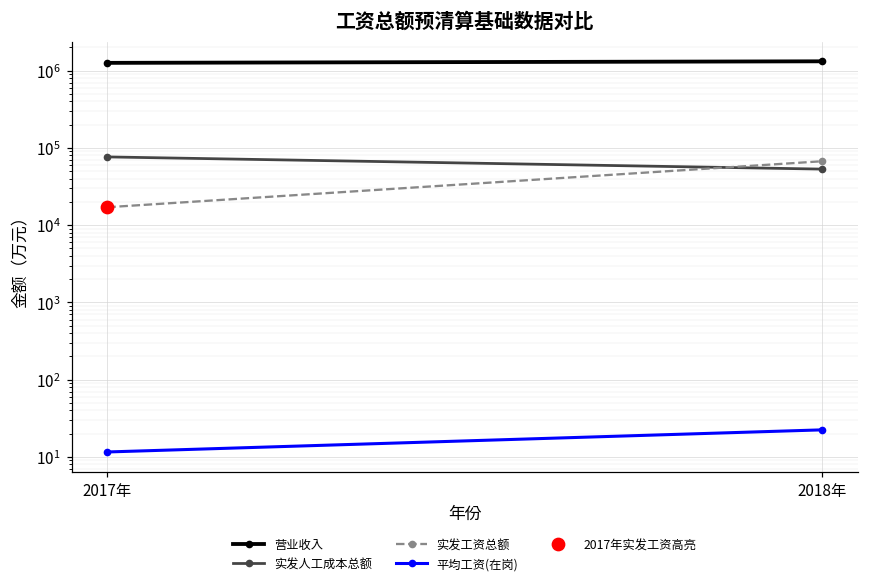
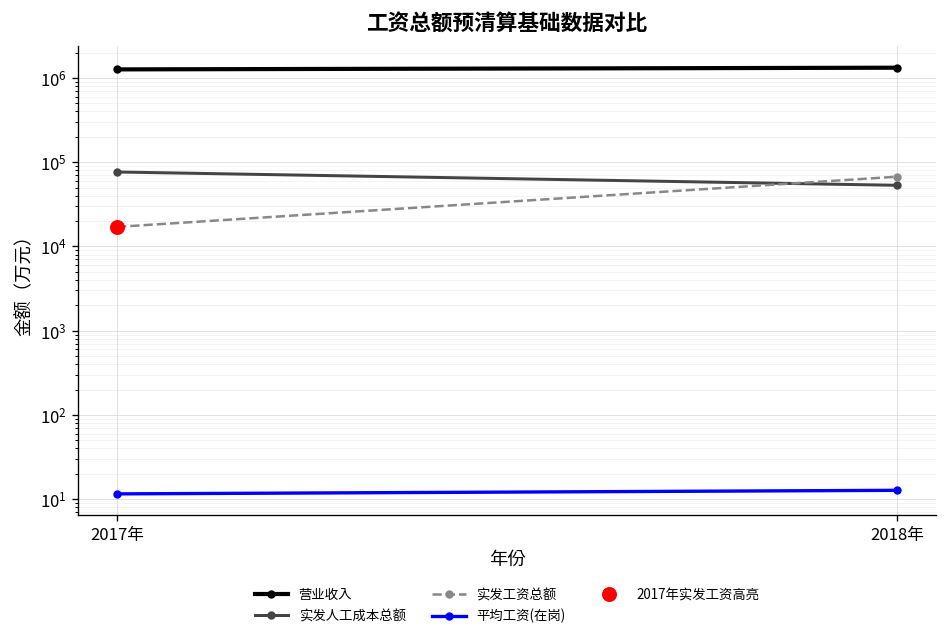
  {
    "营业收入": {
      "2017年": 1300000,
      "2018年": 1300000
    },
    "实发人工成本总额": {
      "2017年": 80000,
      "2018年": 50000
    },
    "实发工资总额": {
      "2018年": 70000
    },
    "平均工资(在岗)": {
      "2017年": 12,
-     "2018年": 22
+     "2018年": 13
    }
  }
